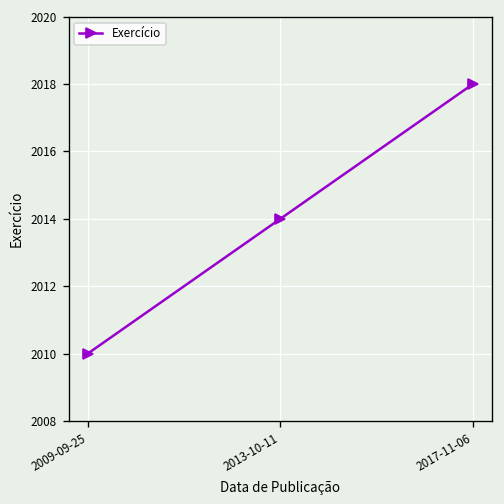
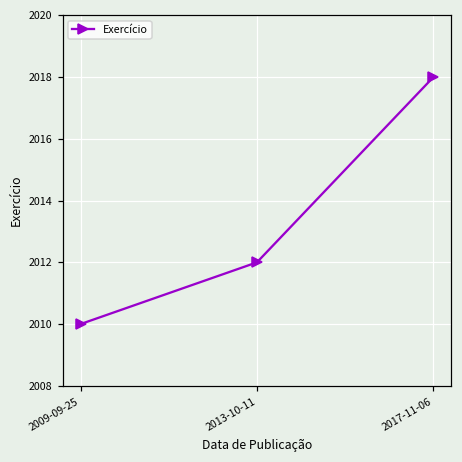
  {
    "2009-09-25": 2010,
-   "2013-10-11": 2014,
+   "2013-10-11": 2012,
    "2017-11-06": 2018
  }
